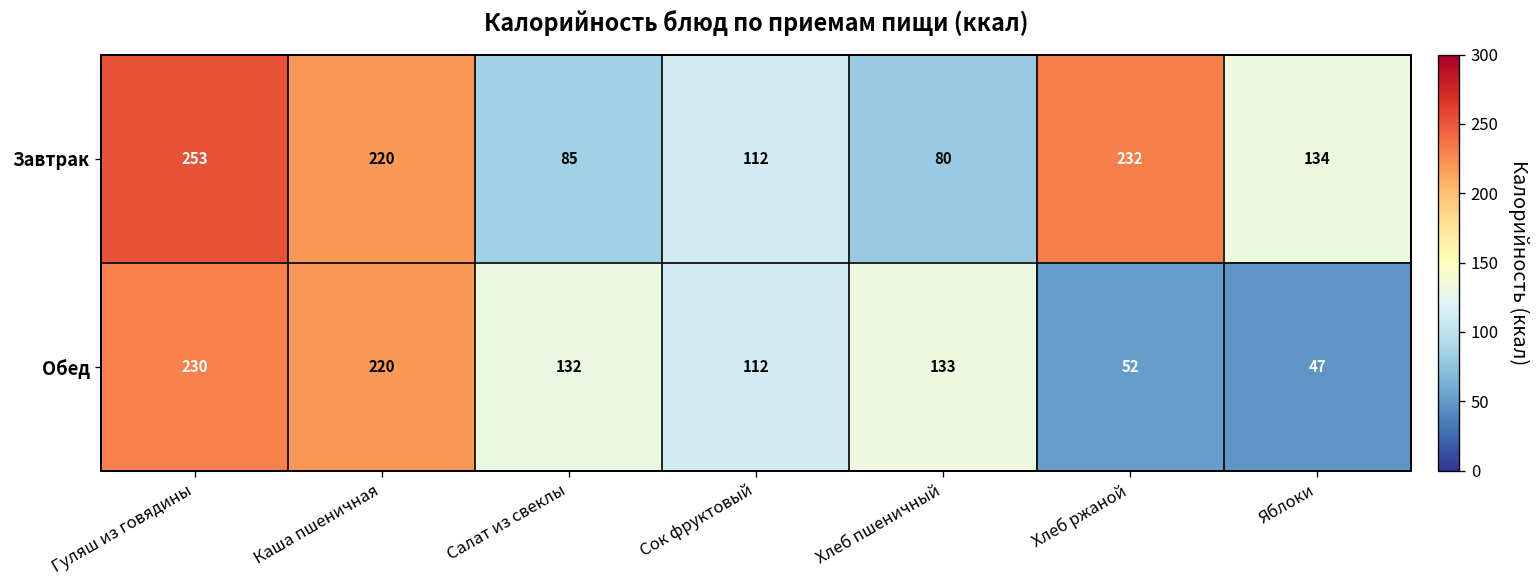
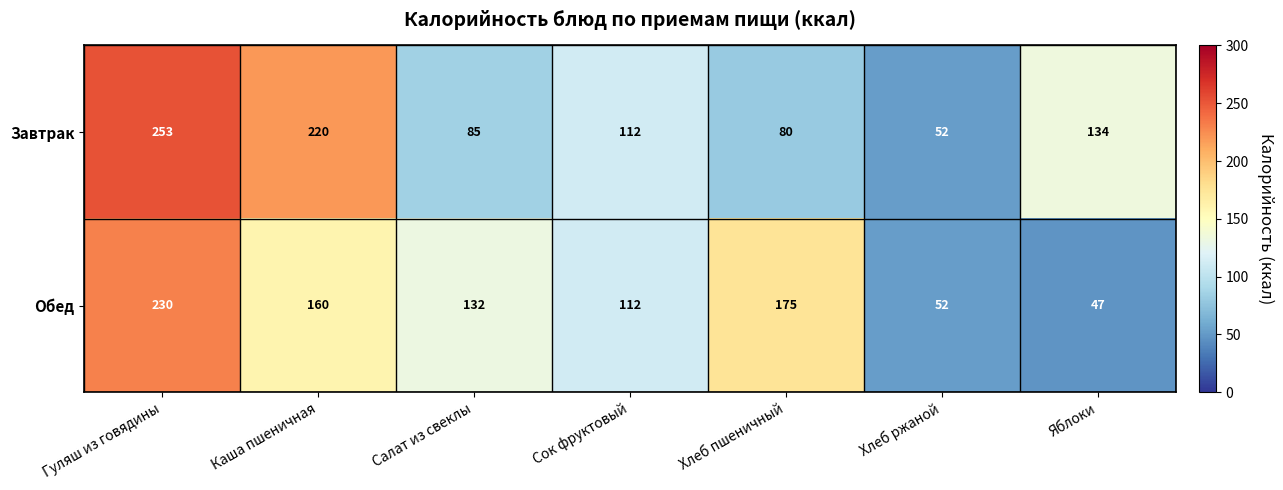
  {
    "Завтрак": {
      "Гуляш из говядины": 253,
      "Каша пшеничная": 220,
      "Салат из свеклы": 85,
      "Сок фруктовый": 112,
      "Хлеб пшеничный": 80,
-     "Хлеб ржаной": 232,
+     "Хлеб ржаной": 52,
      "Яблоки": 134
    },
    "Обед": {
      "Гуляш из говядины": 230,
-     "Каша пшеничная": 220,
+     "Каша пшеничная": 160,
      "Салат из свеклы": 132,
      "Сок фруктовый": 112,
-     "Хлеб пшеничный": 133,
+     "Хлеб пшеничный": 175,
      "Хлеб ржаной": 52,
      "Яблоки": 47
    }
  }
